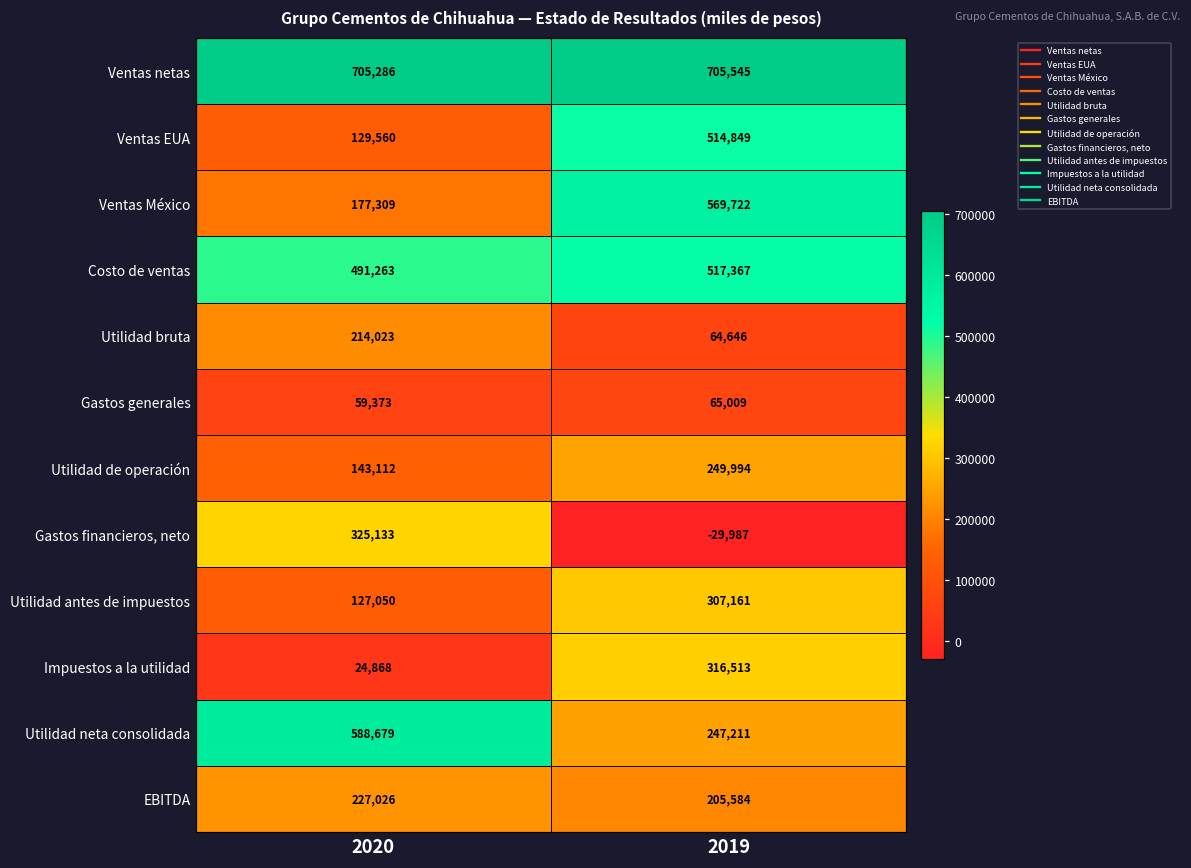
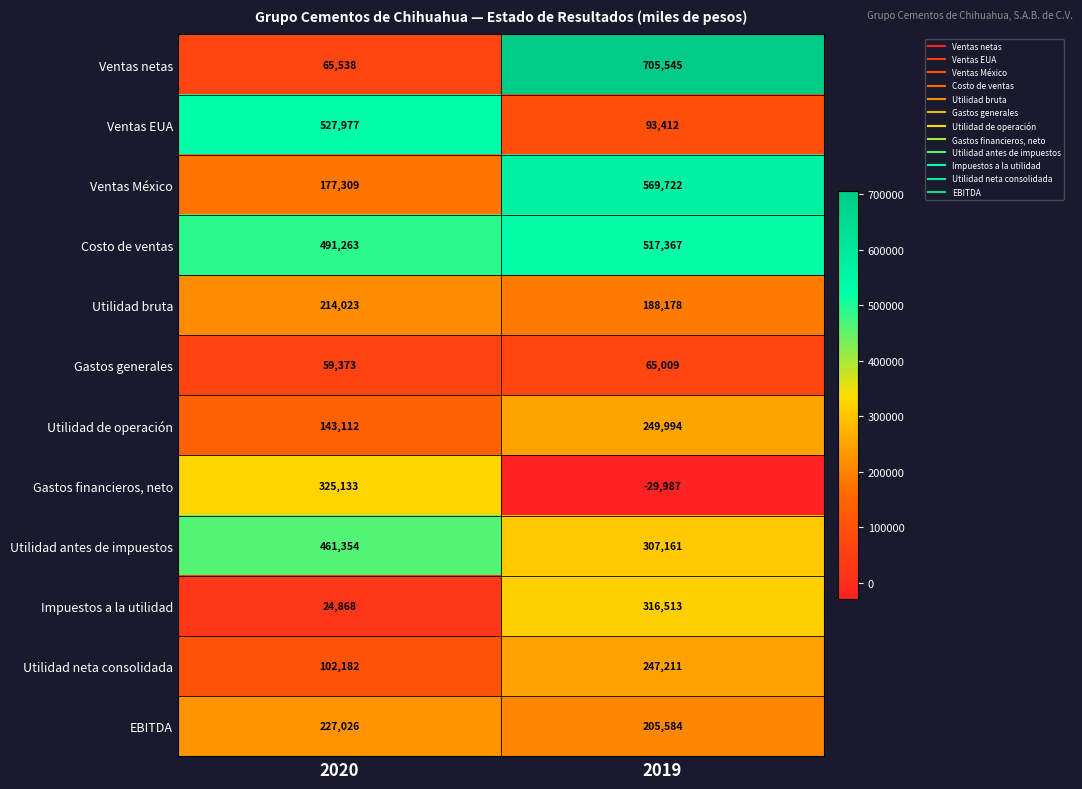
  {
    "Ventas netas": {
-     "2020": "705,286",
+     "2020": "65,538",
      "2019": "705,545"
    },
    "Ventas EUA": {
-     "2020": "129,560",
-     "2019": "514,849"
+     "2020": "527,977",
+     "2019": "93,412"
    },
    "Ventas México": {
      "2020": "177,309",
      "2019": "569,722"
    },
    "Costo de ventas": {
      "2020": "491,263",
      "2019": "517,367"
    },
    "Utilidad bruta": {
      "2020": "214,023",
-     "2019": "64,646"
+     "2019": "188,178"
    },
    "Gastos generales": {
      "2020": "59,373",
      "2019": "65,009"
    },
    "Utilidad de operación": {
      "2020": "143,112",
      "2019": "249,994"
    },
    "Gastos financieros, neto": {
      "2020": "325,133",
      "2019": "-29,987"
    },
    "Utilidad antes de impuestos": {
-     "2020": "127,050",
+     "2020": "461,354",
      "2019": "307,161"
    },
    "Impuestos a la utilidad": {
      "2020": "24,868",
      "2019": "316,513"
    },
    "Utilidad neta consolidada": {
-     "2020": "588,679",
+     "2020": "102,182",
      "2019": "247,211"
    },
    "EBITDA": {
      "2020": "227,026",
      "2019": "205,584"
    }
  }
